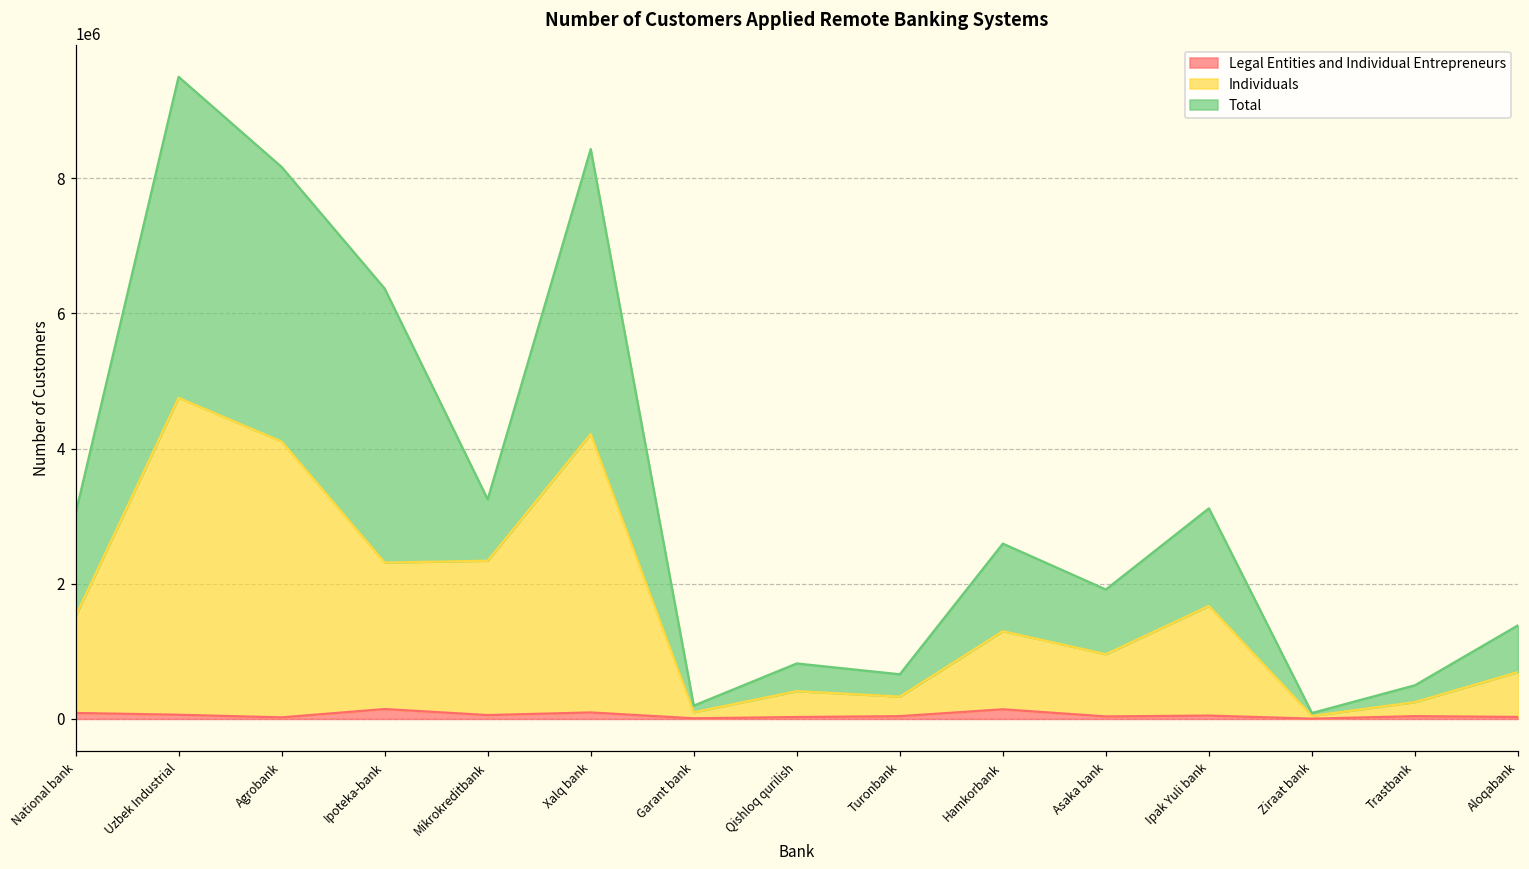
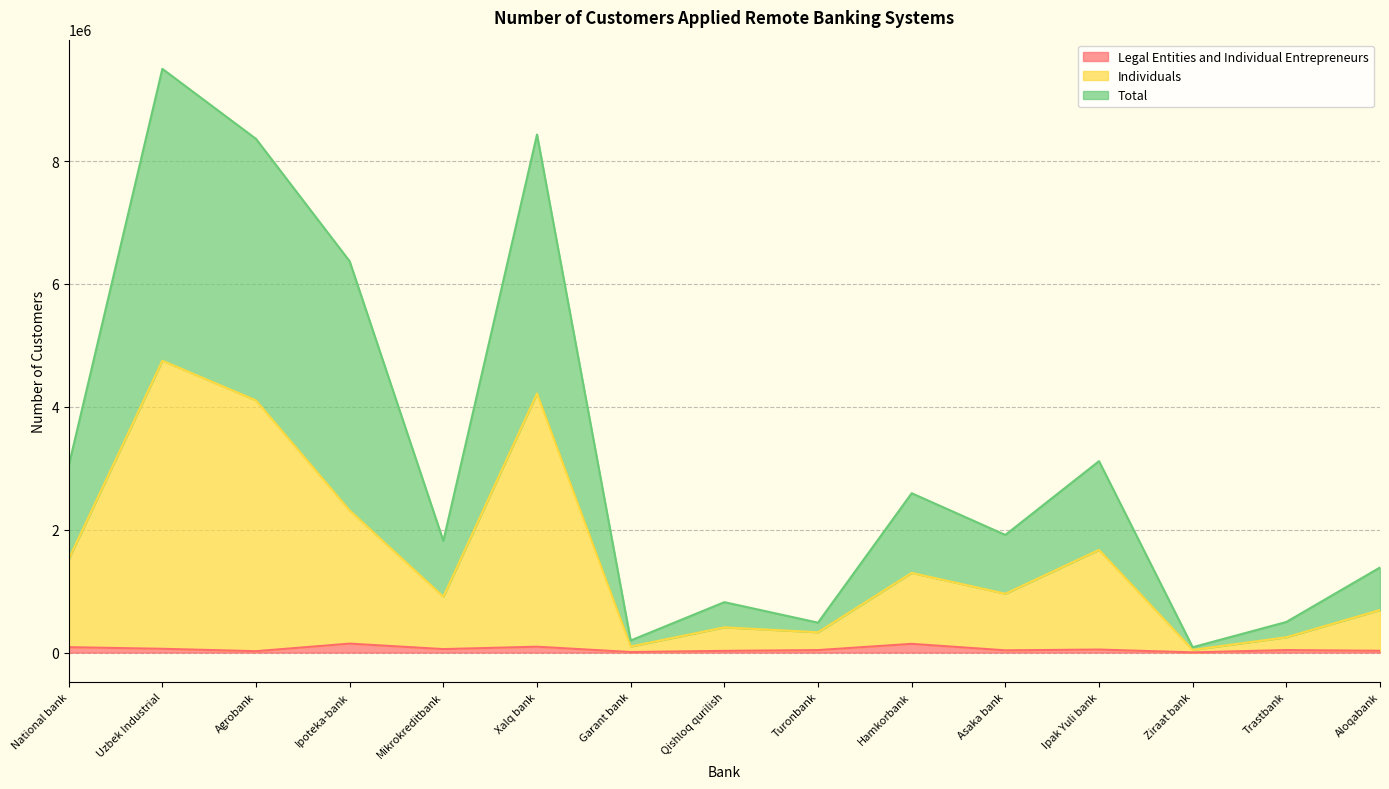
  {
    "Legal Entities and Individual Entrepreneurs": {
      "National bank": 100000,
      "Uzbek Industrial": 100000,
      "Agrobank": 0,
      "Ipoteka-bank": 100000,
      "Mikrokreditbank": 100000,
      "Xalq bank": 100000,
      "Garant bank": 0,
      "Qishloq qurilish": 0,
      "Turonbank": 0,
      "Hamkorbank": 100000,
      "Asaka bank": 0,
      "Ipak Yuli bank": 0,
      "Trastbank": 0,
      "Aloqabank": 0
    },
    "Individuals": {
      "National bank": 1400000,
      "Uzbek Industrial": 4700000,
      "Agrobank": 4100000,
      "Ipoteka-bank": 2200000,
-     "Mikrokreditbank": 2300000,
+     "Mikrokreditbank": 900000,
      "Xalq bank": 4100000,
      "Garant bank": 100000,
      "Qishloq qurilish": 400000,
      "Turonbank": 300000,
      "Hamkorbank": 1200000,
      "Asaka bank": 900000,
      "Ipak Yuli bank": 1600000,
      "Trastbank": 200000,
      "Aloqabank": 700000
    },
    "Total": {
      "National bank": 1500000,
      "Uzbek Industrial": 4800000,
-     "Agrobank": 4100000,
+     "Agrobank": 4300000,
      "Ipoteka-bank": 4100000,
      "Mikrokreditbank": 900000,
      "Xalq bank": 4200000,
      "Garant bank": 100000,
      "Qishloq qurilish": 400000,
-     "Turonbank": 300000,
+     "Turonbank": 200000,
      "Hamkorbank": 1300000,
      "Asaka bank": 1000000,
      "Ipak Yuli bank": 1400000,
      "Ziraat bank": 0,
      "Trastbank": 200000,
      "Aloqabank": 700000
    }
  }
